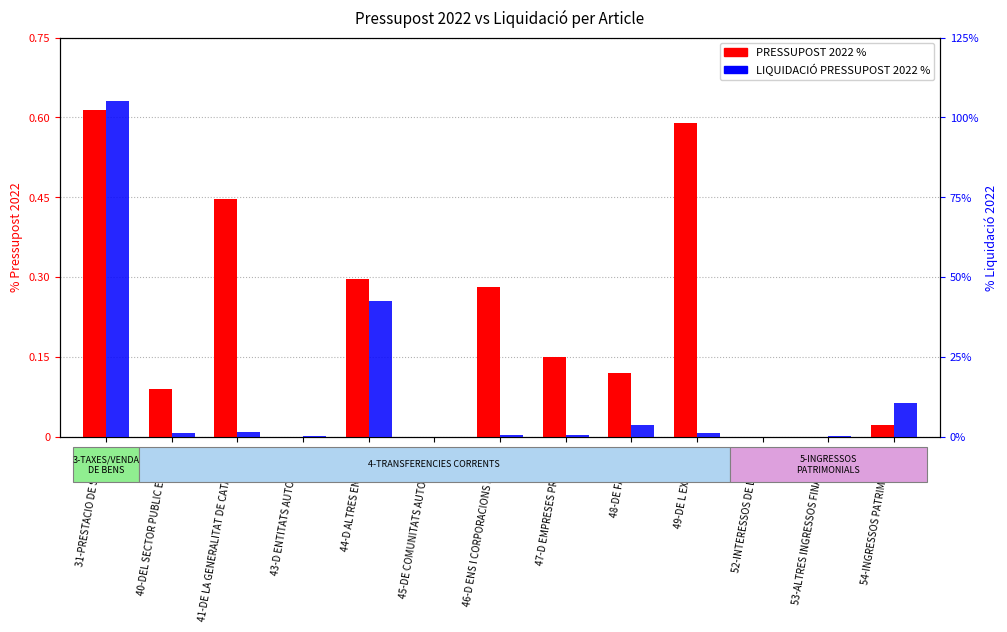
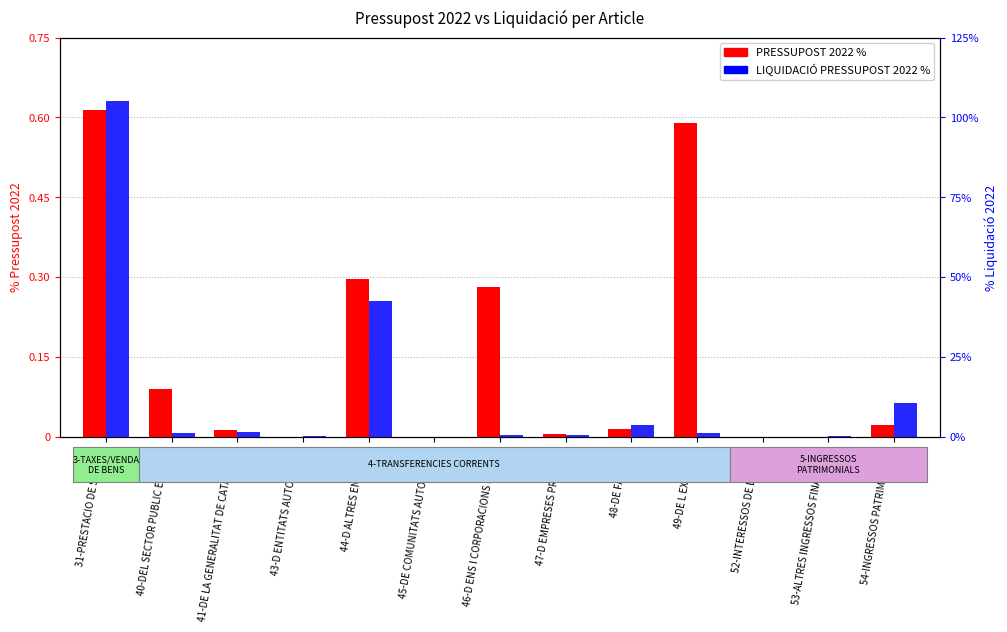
  {
    "PRESSUPOST 2022 %": {
      "31-PRESTACIO DE SERVEIS": 0.61,
      "40-DEL SECTOR PUBLIC ESTATAL": 0.09,
-     "41-DE LA GENERALITAT DE CATALUNYA": 0.45,
+     "41-DE LA GENERALITAT DE CATALUNYA": 0.01,
      "43-D ENTITATS AUTONOMES": 0.00,
      "44-D ALTRES ENTITATS": 0.30,
      "46-D ENS I CORPORACIONS LOCALS": 0.28,
-     "47-D EMPRESES PRIVADES": 0.15,
-     "48-DE FAMILIES": 0.12,
+     "47-D EMPRESES PRIVADES": 0.00,
+     "48-DE FAMILIES": 0.01,
      "49-DE L EXTERIOR": 0.59,
      "52-INTERESSOS DE DIPOSIT": 0.00,
      "54-INGRESSOS PATRIMONIALS": 0.02
    }
  }
